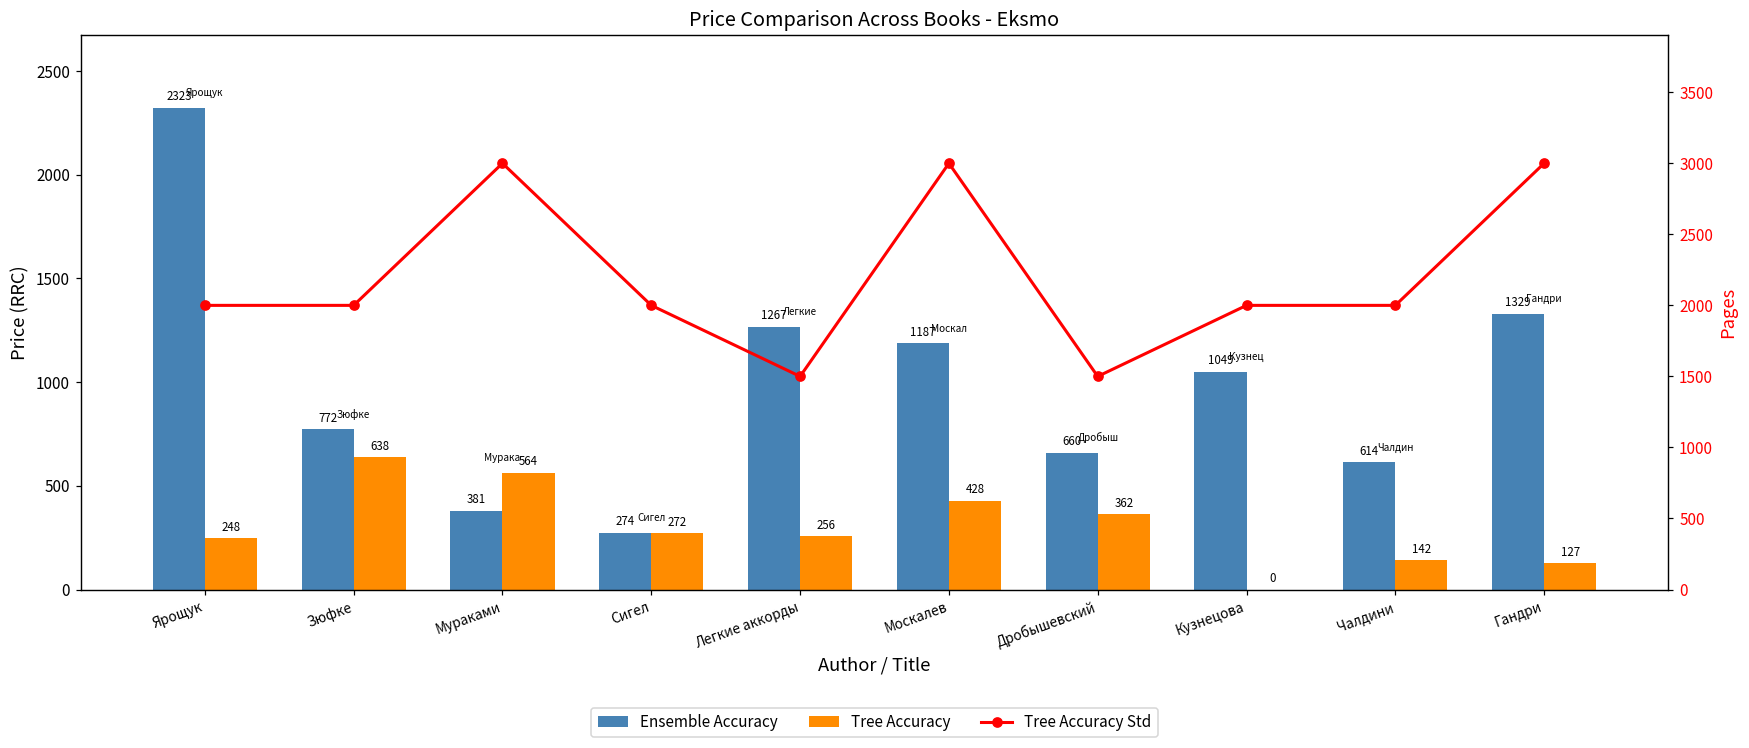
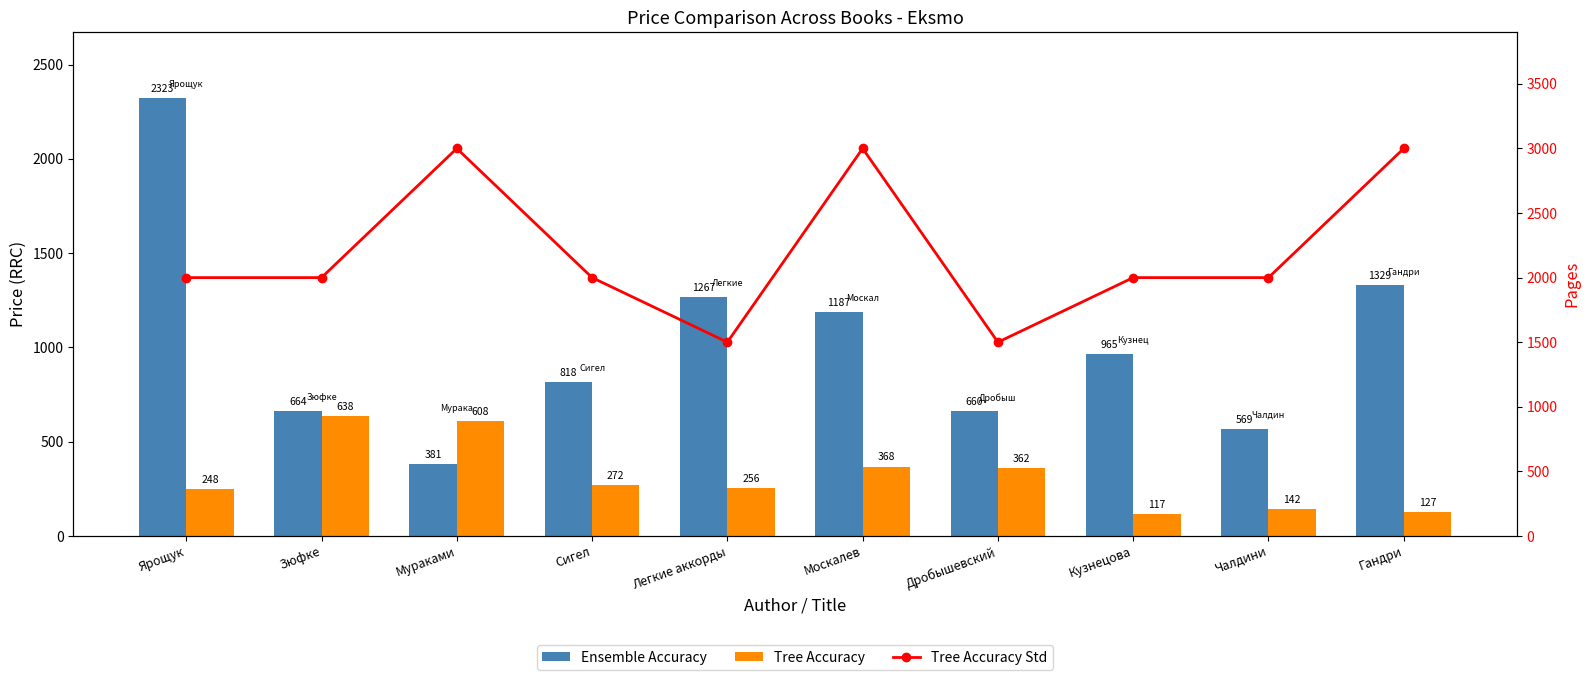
  {
    "Ensemble Accuracy": {
      "Ярощук": 2323,
-     "Зюфке": 772,
+     "Зюфке": 664,
      "Мураками": 381,
-     "Сигел": 274,
+     "Сигел": 818,
      "Легкие аккорды": 1267,
      "Москалев": 1187,
      "Дробышевский": 660,
-     "Кузнецова": 1049,
-     "Чалдини": 614,
+     "Кузнецова": 965,
+     "Чалдини": 569,
      "Гандри": 1329
    },
    "Tree Accuracy": {
      "Ярощук": 248,
      "Зюфке": 638,
-     "Мураками": 564,
+     "Мураками": 608,
      "Сигел": 272,
      "Легкие аккорды": 256,
-     "Москалев": 428,
+     "Москалев": 368,
      "Дробышевский": 362,
-     "Кузнецова": 0,
+     "Кузнецова": 117,
      "Чалдини": 142,
      "Гандри": 127
    }
  }
